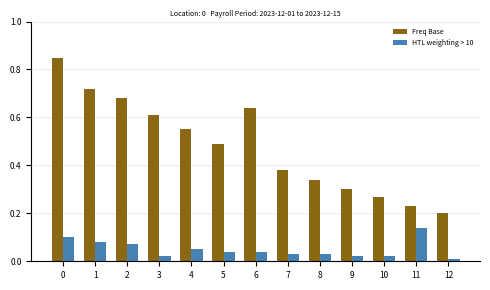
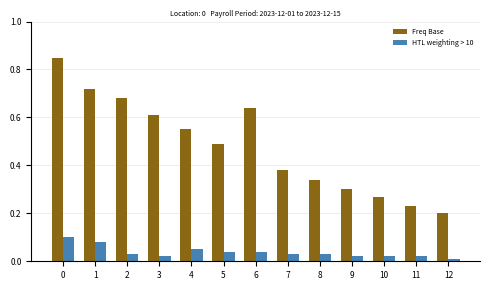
  {
    "Freq Base": {
      "0": 0.85,
      "1": 0.72,
      "2": 0.68,
      "3": 0.61,
      "4": 0.55,
      "5": 0.49,
      "6": 0.64,
      "7": 0.38,
      "8": 0.34,
      "9": 0.30,
      "10": 0.27,
      "11": 0.23,
      "12": 0.20
    },
    "HTL weighting > 10": {
      "0": 0.10,
      "1": 0.08,
-     "2": 0.07,
+     "2": 0.03,
      "3": 0.02,
      "4": 0.05,
      "5": 0.04,
      "6": 0.04,
      "7": 0.03,
      "8": 0.03,
      "9": 0.02,
      "10": 0.02,
-     "11": 0.14
+     "11": 0.02
    }
  }
